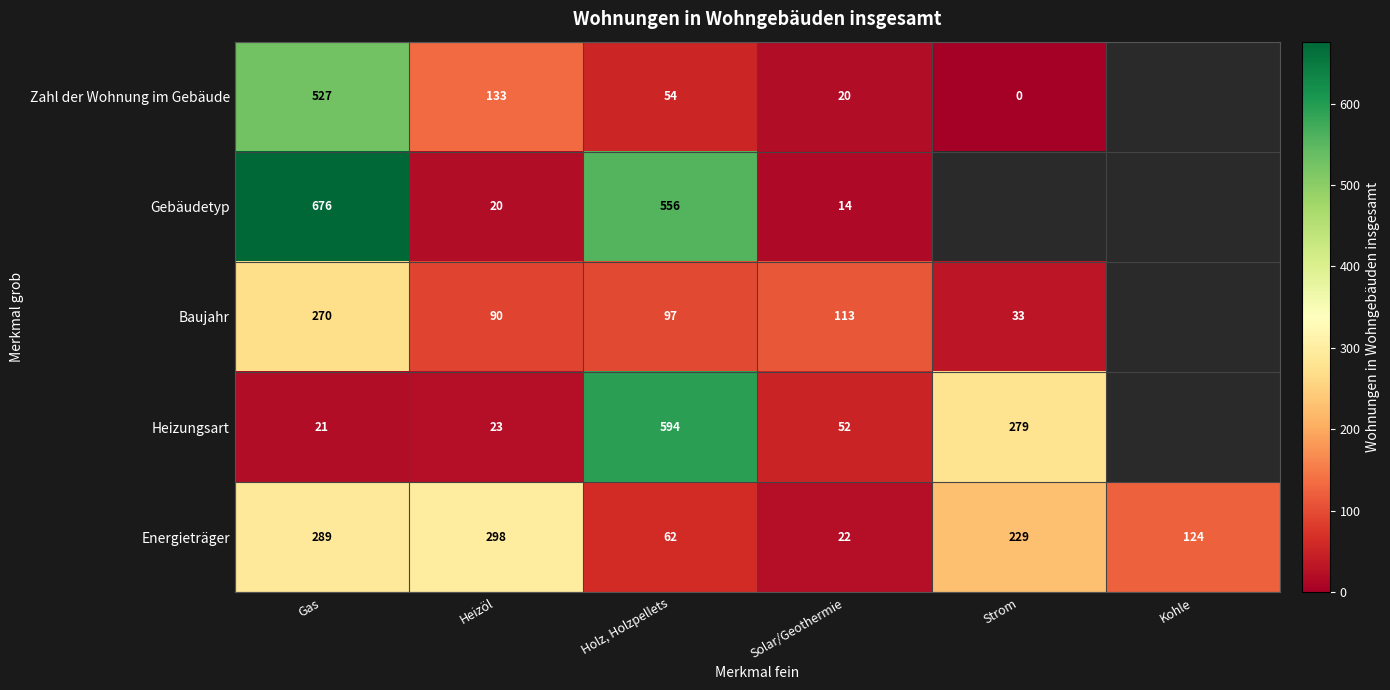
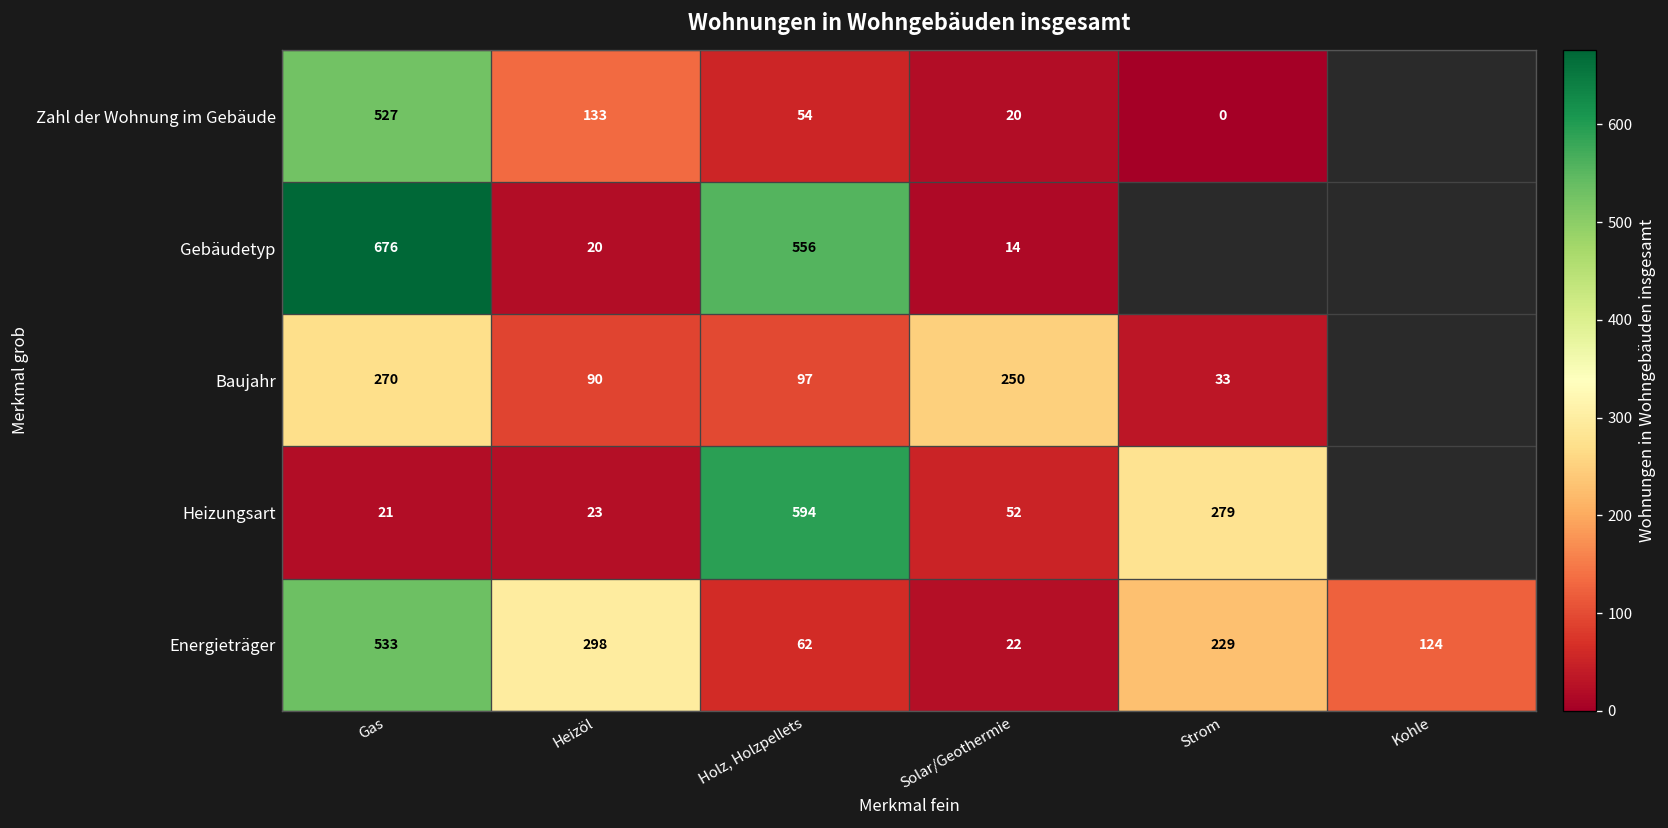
  {
    "Zahl der Wohnung im Gebäude": {
      "Gas": 527,
      "Heizöl": 133,
      "Holz, Holzpellets": 54,
      "Solar/Geothermie": 20,
      "Strom": 0
    },
    "Gebäudetyp": {
      "Gas": 676,
      "Heizöl": 20,
      "Holz, Holzpellets": 556,
      "Solar/Geothermie": 14
    },
    "Baujahr": {
      "Gas": 270,
      "Heizöl": 90,
      "Holz, Holzpellets": 97,
-     "Solar/Geothermie": 113,
+     "Solar/Geothermie": 250,
      "Strom": 33
    },
    "Heizungsart": {
      "Gas": 21,
      "Heizöl": 23,
      "Holz, Holzpellets": 594,
      "Solar/Geothermie": 52,
      "Strom": 279
    },
    "Energieträger": {
-     "Gas": 289,
+     "Gas": 533,
      "Heizöl": 298,
      "Holz, Holzpellets": 62,
      "Solar/Geothermie": 22,
      "Strom": 229,
      "Kohle": 124
    }
  }
